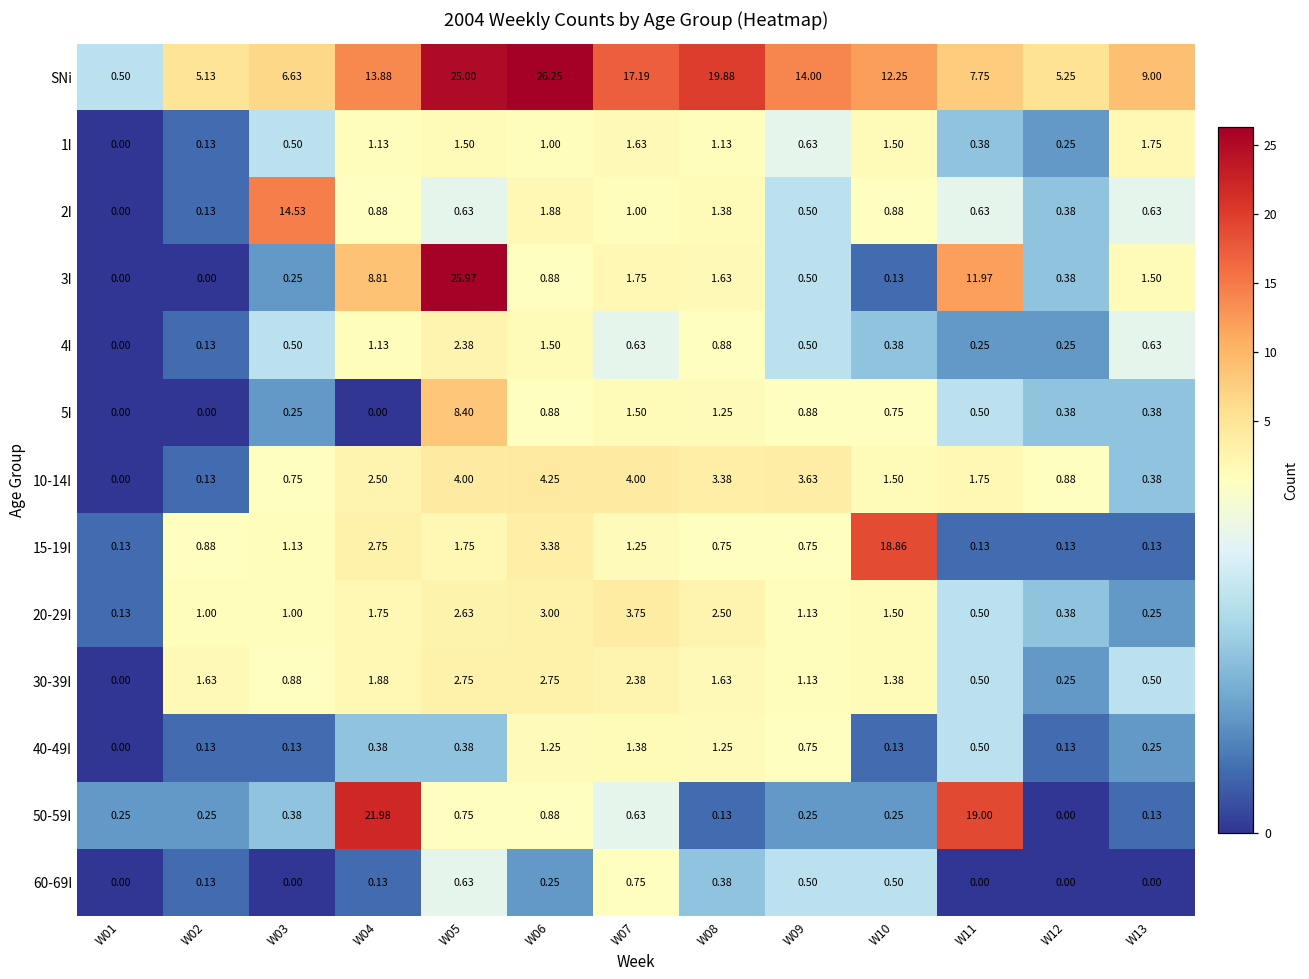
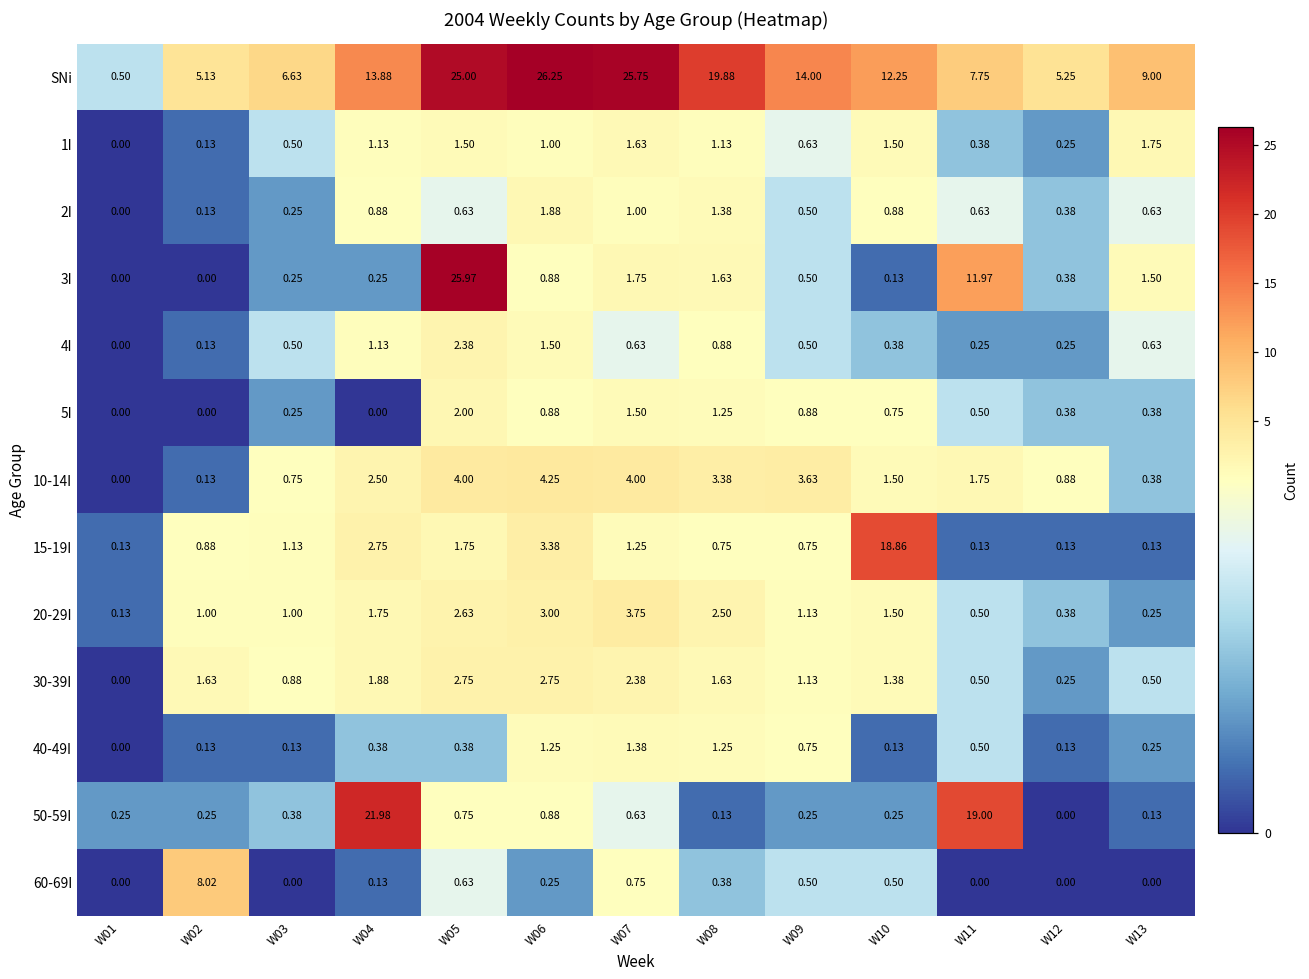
  {
    "SNi": {
      "W01": 0.50,
      "W02": 5.13,
      "W03": 6.63,
      "W04": 13.88,
      "W05": 25.00,
      "W06": 26.25,
-     "W07": 17.19,
+     "W07": 25.75,
      "W08": 19.88,
      "W09": 14.00,
      "W10": 12.25,
      "W11": 7.75,
      "W12": 5.25,
      "W13": 9.00
    },
    "1I": {
      "W01": 0.00,
      "W02": 0.13,
      "W03": 0.50,
      "W04": 1.13,
      "W05": 1.50,
      "W06": 1.00,
      "W07": 1.63,
      "W08": 1.13,
      "W09": 0.63,
      "W10": 1.50,
      "W11": 0.38,
      "W12": 0.25,
      "W13": 1.75
    },
    "2I": {
      "W01": 0.00,
      "W02": 0.13,
-     "W03": 14.53,
+     "W03": 0.25,
      "W04": 0.88,
      "W05": 0.63,
      "W06": 1.88,
      "W07": 1.00,
      "W08": 1.38,
      "W09": 0.50,
      "W10": 0.88,
      "W11": 0.63,
      "W12": 0.38,
      "W13": 0.63
    },
    "3I": {
      "W01": 0.00,
      "W02": 0.00,
      "W03": 0.25,
-     "W04": 8.81,
+     "W04": 0.25,
      "W05": 25.97,
      "W06": 0.88,
      "W07": 1.75,
      "W08": 1.63,
      "W09": 0.50,
      "W10": 0.13,
      "W11": 11.97,
      "W12": 0.38,
      "W13": 1.50
    },
    "4I": {
      "W01": 0.00,
      "W02": 0.13,
      "W03": 0.50,
      "W04": 1.13,
      "W05": 2.38,
      "W06": 1.50,
      "W07": 0.63,
      "W08": 0.88,
      "W09": 0.50,
      "W10": 0.38,
      "W11": 0.25,
      "W12": 0.25,
      "W13": 0.63
    },
    "5I": {
      "W01": 0.00,
      "W02": 0.00,
      "W03": 0.25,
      "W04": 0.00,
-     "W05": 8.40,
+     "W05": 2.00,
      "W06": 0.88,
      "W07": 1.50,
      "W08": 1.25,
      "W09": 0.88,
      "W10": 0.75,
      "W11": 0.50,
      "W12": 0.38,
      "W13": 0.38
    },
    "10-14I": {
      "W01": 0.00,
      "W02": 0.13,
      "W03": 0.75,
      "W04": 2.50,
      "W05": 4.00,
      "W06": 4.25,
      "W07": 4.00,
      "W08": 3.38,
      "W09": 3.63,
      "W10": 1.50,
      "W11": 1.75,
      "W12": 0.88,
      "W13": 0.38
    },
    "15-19I": {
      "W01": 0.13,
      "W02": 0.88,
      "W03": 1.13,
      "W04": 2.75,
      "W05": 1.75,
      "W06": 3.38,
      "W07": 1.25,
      "W08": 0.75,
      "W09": 0.75,
      "W10": 18.86,
      "W11": 0.13,
      "W12": 0.13,
      "W13": 0.13
    },
    "20-29I": {
      "W01": 0.13,
      "W02": 1.00,
      "W03": 1.00,
      "W04": 1.75,
      "W05": 2.63,
      "W06": 3.00,
      "W07": 3.75,
      "W08": 2.50,
      "W09": 1.13,
      "W10": 1.50,
      "W11": 0.50,
      "W12": 0.38,
      "W13": 0.25
    },
    "30-39I": {
      "W01": 0.00,
      "W02": 1.63,
      "W03": 0.88,
      "W04": 1.88,
      "W05": 2.75,
      "W06": 2.75,
      "W07": 2.38,
      "W08": 1.63,
      "W09": 1.13,
      "W10": 1.38,
      "W11": 0.50,
      "W12": 0.25,
      "W13": 0.50
    },
    "40-49I": {
      "W01": 0.00,
      "W02": 0.13,
      "W03": 0.13,
      "W04": 0.38,
      "W05": 0.38,
      "W06": 1.25,
      "W07": 1.38,
      "W08": 1.25,
      "W09": 0.75,
      "W10": 0.13,
      "W11": 0.50,
      "W12": 0.13,
      "W13": 0.25
    },
    "50-59I": {
      "W01": 0.25,
      "W02": 0.25,
      "W03": 0.38,
      "W04": 21.98,
      "W05": 0.75,
      "W06": 0.88,
      "W07": 0.63,
      "W08": 0.13,
      "W09": 0.25,
      "W10": 0.25,
      "W11": 19.00,
      "W12": 0.00,
      "W13": 0.13
    },
    "60-69I": {
      "W01": 0.00,
-     "W02": 0.13,
+     "W02": 8.02,
      "W03": 0.00,
      "W04": 0.13,
      "W05": 0.63,
      "W06": 0.25,
      "W07": 0.75,
      "W08": 0.38,
      "W09": 0.50,
      "W10": 0.50,
      "W11": 0.00,
      "W12": 0.00,
      "W13": 0.00
    }
  }
